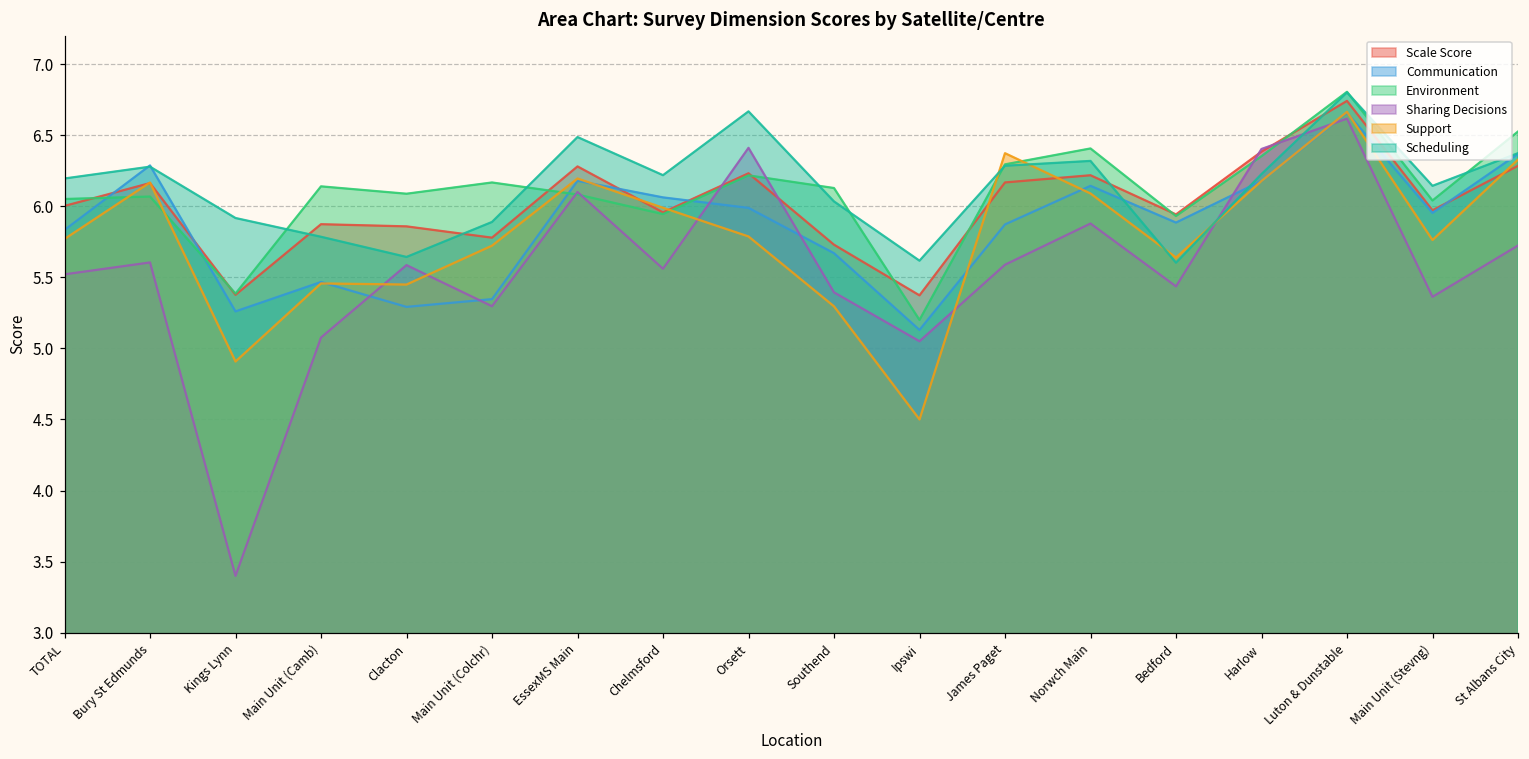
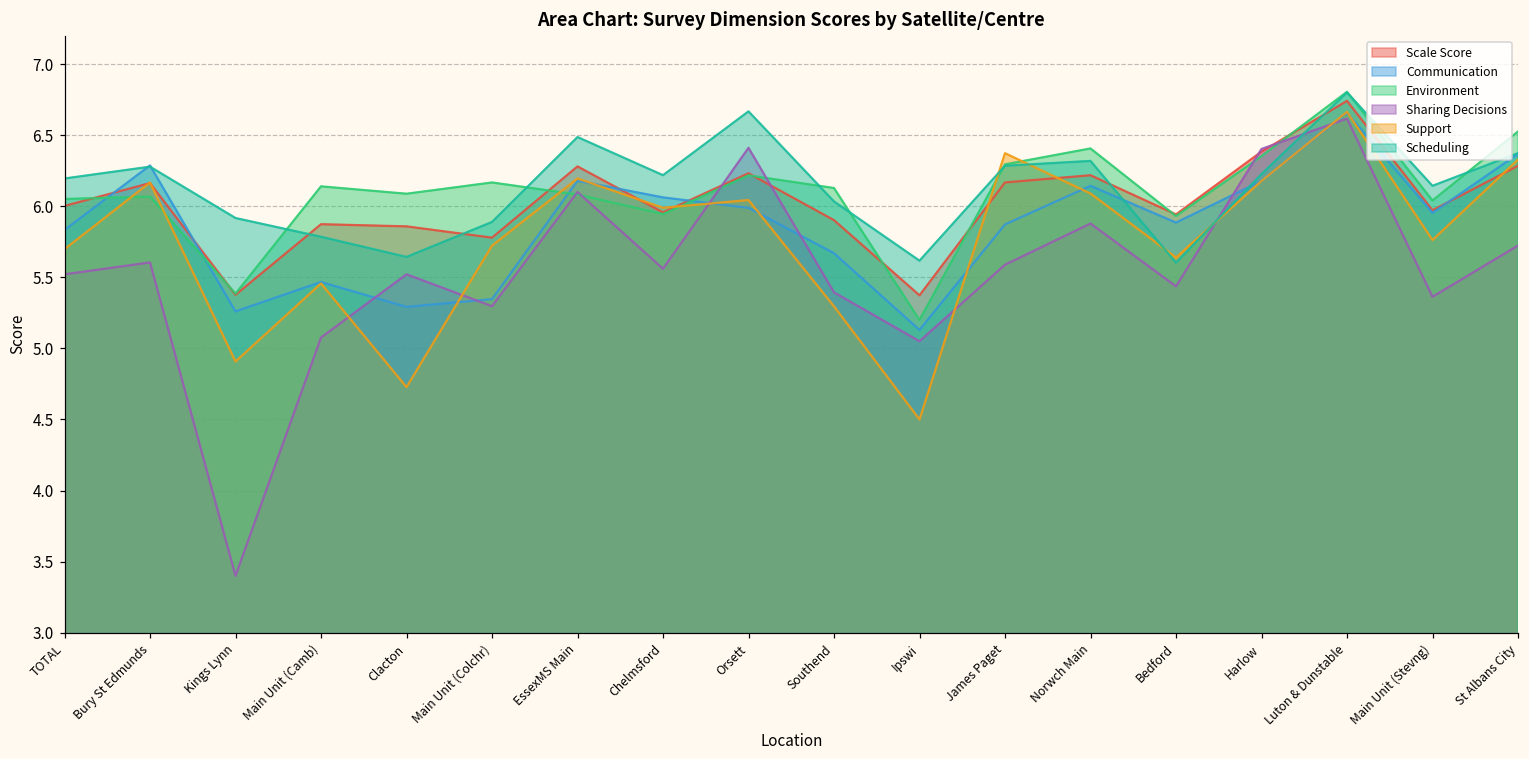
  {
    "Scale Score": {
      "TOTAL": 6.00,
      "Main Unit (Camb)": 5.87,
      "Clacton": 5.86,
      "Main Unit (Colchr)": 5.78,
      "EssexMS Main": 6.28,
-     "Southend": 5.73,
+     "Southend": 5.90,
      "Ipswi": 5.37,
      "James Paget": 6.17,
      "Norwch Main": 6.22,
      "Luton & Dunstable": 6.74,
      "St Albans City": 6.28
    },
    "Sharing Decisions": {
      "TOTAL": 5.52,
      "Bury St Edmunds": 5.60,
      "Kings Lynn": 3.40,
      "Main Unit (Camb)": 5.08,
-     "Clacton": 5.59,
+     "Clacton": 5.52,
      "Main Unit (Colchr)": 5.30,
      "Chelmsford": 5.56,
      "Orsett": 6.41,
      "Southend": 5.39,
      "Ipswi": 5.05,
      "James Paget": 5.59,
      "Norwch Main": 5.88,
      "Bedford": 5.44,
      "Luton & Dunstable": 6.62,
      "Main Unit (Stevng)": 5.36,
      "St Albans City": 5.72
    },
    "Support": {
-     "TOTAL": 5.77,
+     "TOTAL": 5.70,
      "Kings Lynn": 4.91,
-     "Clacton": 5.45,
+     "Clacton": 4.73,
      "Main Unit (Colchr)": 5.72,
      "Chelmsford": 5.99,
-     "Orsett": 5.79,
+     "Orsett": 6.04,
      "Southend": 5.30,
      "Ipswi": 4.50,
      "James Paget": 6.37,
      "Norwch Main": 6.09,
      "Bedford": 5.64,
      "Main Unit (Stevng)": 5.76,
      "St Albans City": 6.33
    }
  }
